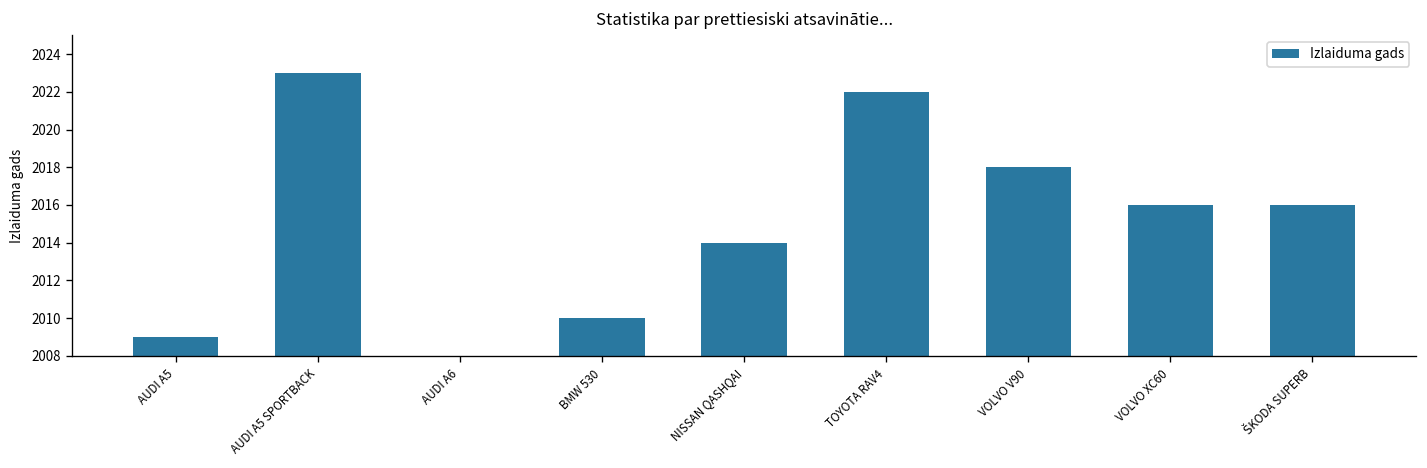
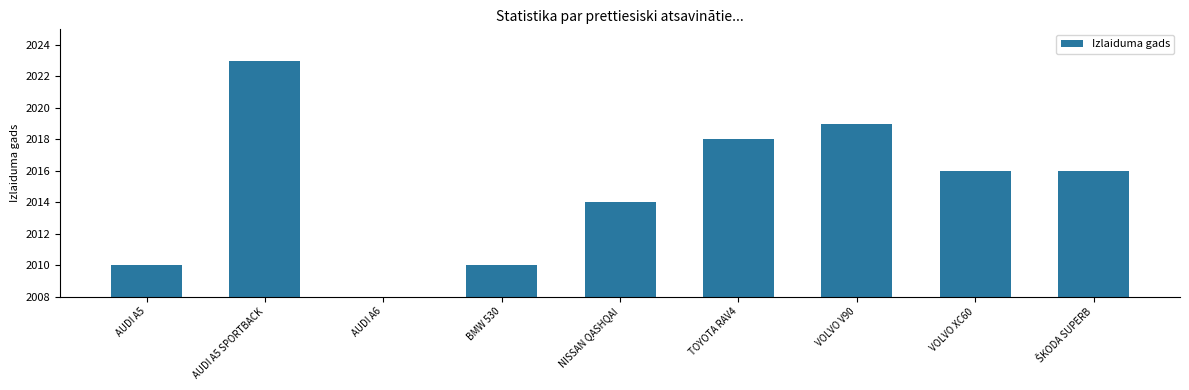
  {
-   "AUDI A5": 2009,
+   "AUDI A5": 2010,
    "AUDI A5 SPORTBACK": 2023,
    "BMW 530": 2010,
    "NISSAN QASHQAI": 2014,
-   "TOYOTA RAV4": 2022,
-   "VOLVO V90": 2018,
+   "TOYOTA RAV4": 2018,
+   "VOLVO V90": 2019,
    "VOLVO XC60": 2016,
    "ŠKODA SUPERB": 2016
  }
